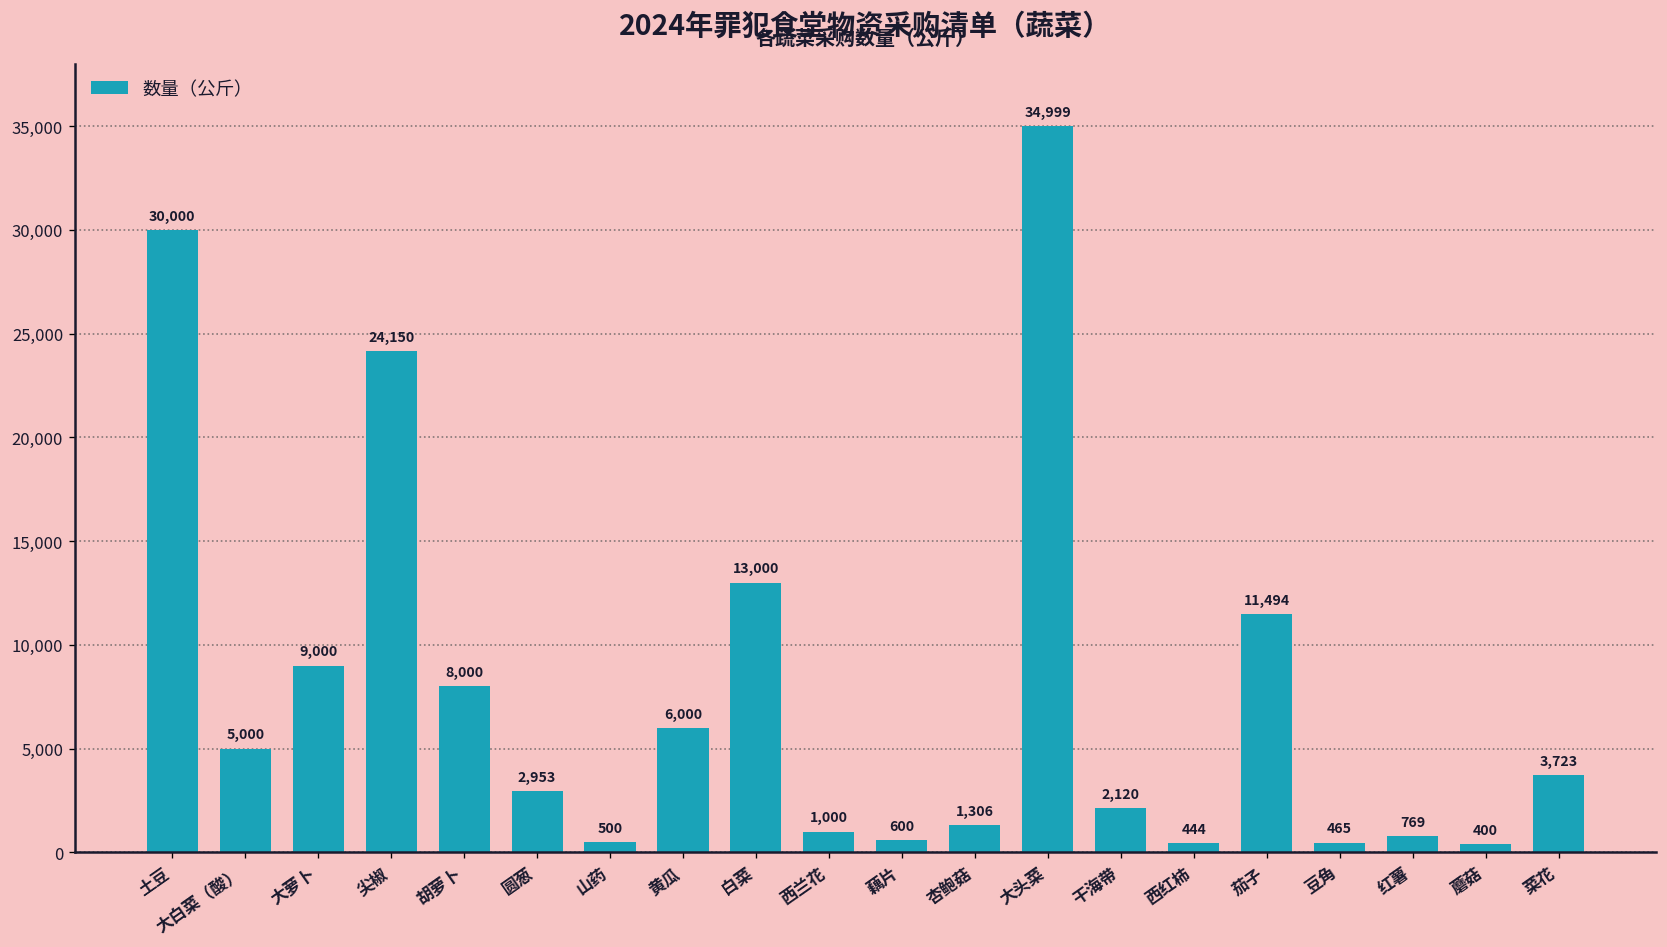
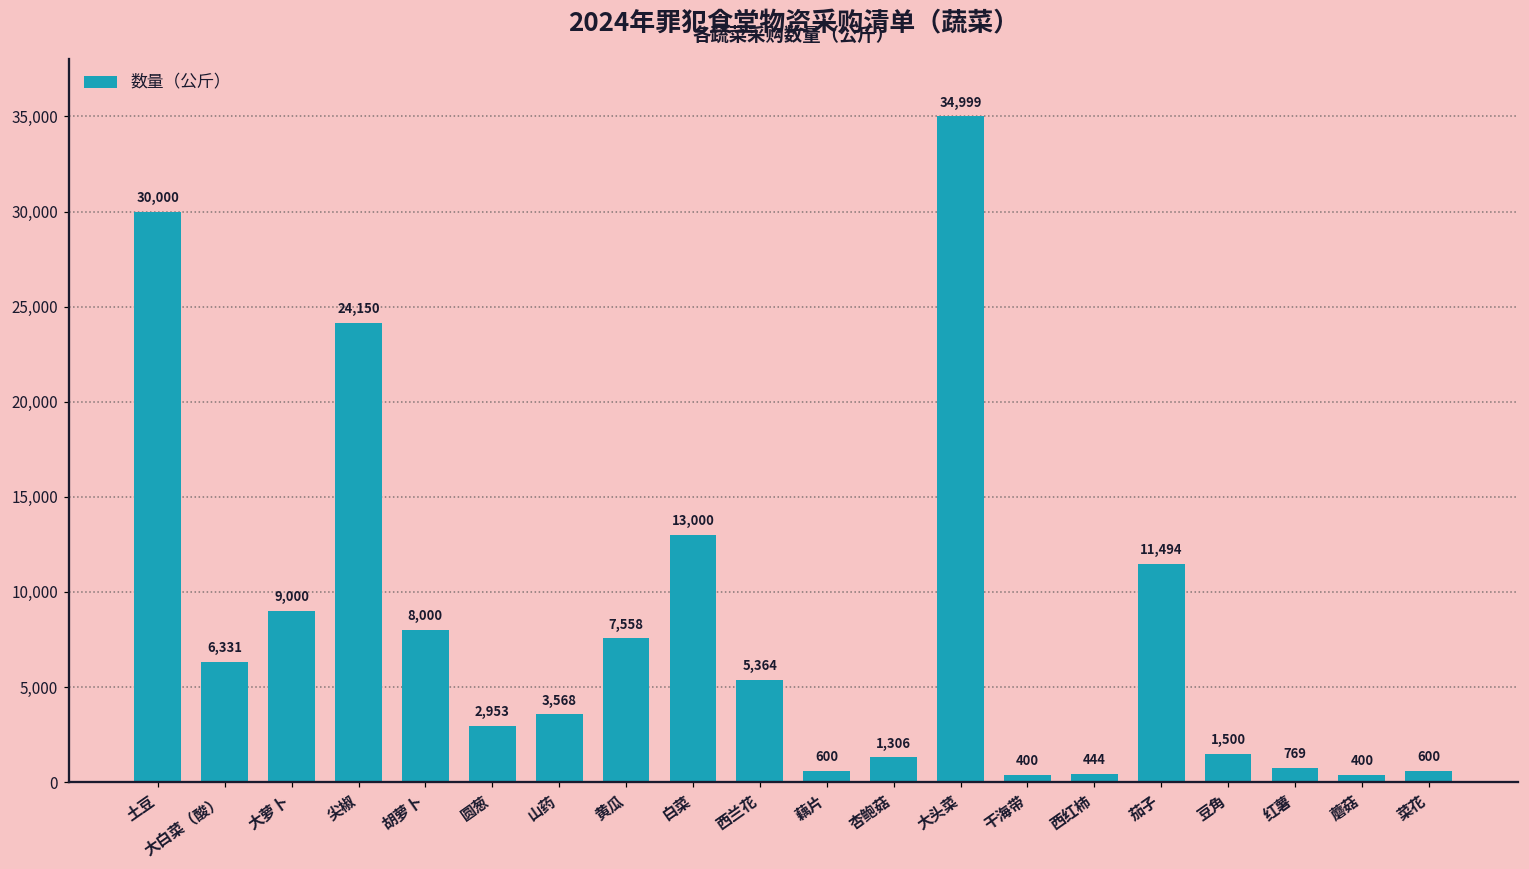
  {
    "土豆": "30,000",
-   "大白菜（酸）": "5,000",
+   "大白菜（酸）": "6,331",
    "大萝卜": "9,000",
    "尖椒": "24,150",
    "胡萝卜": "8,000",
    "圆葱": "2,953",
-   "山药": "500",
-   "黄瓜": "6,000",
+   "山药": "3,568",
+   "黄瓜": "7,558",
    "白菜": "13,000",
-   "西兰花": "1,000",
+   "西兰花": "5,364",
    "藕片": "600",
    "杏鲍菇": "1,306",
    "大头菜": "34,999",
-   "干海带": "2,120",
+   "干海带": "400",
    "西红柿": "444",
    "茄子": "11,494",
-   "豆角": "465",
+   "豆角": "1,500",
    "红薯": "769",
    "蘑菇": "400",
-   "菜花": "3,723"
+   "菜花": "600"
  }
